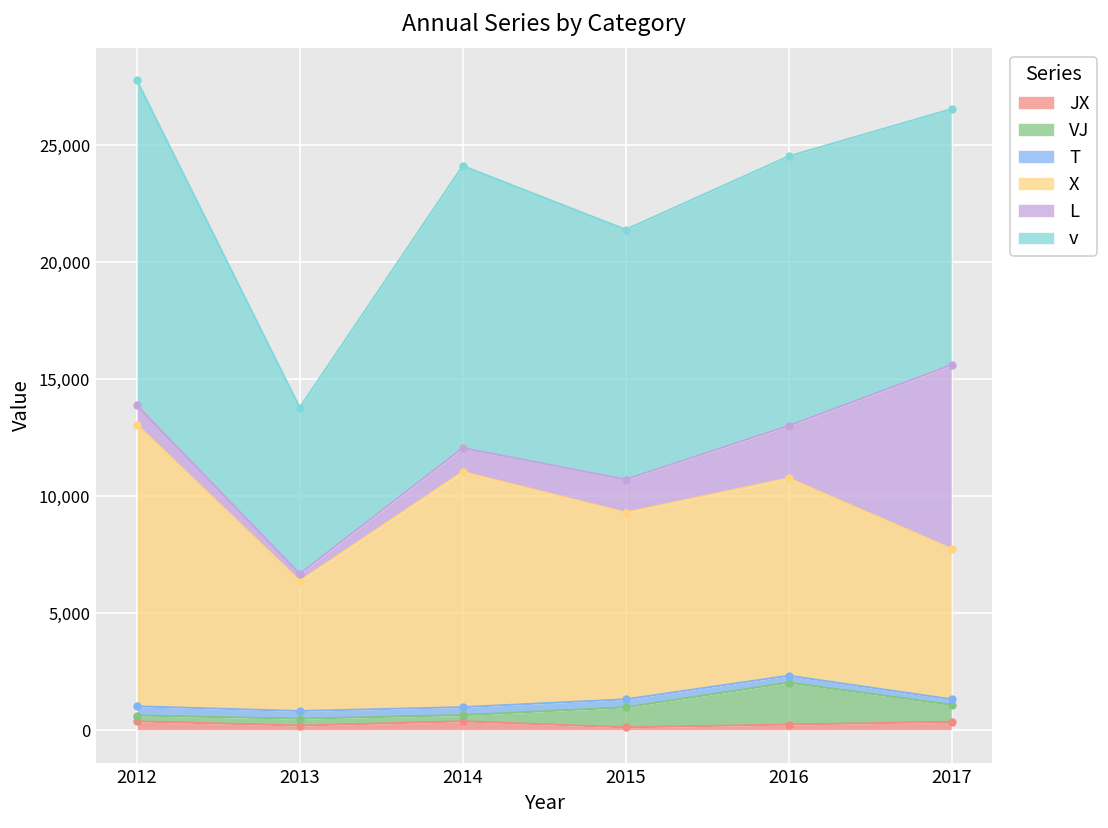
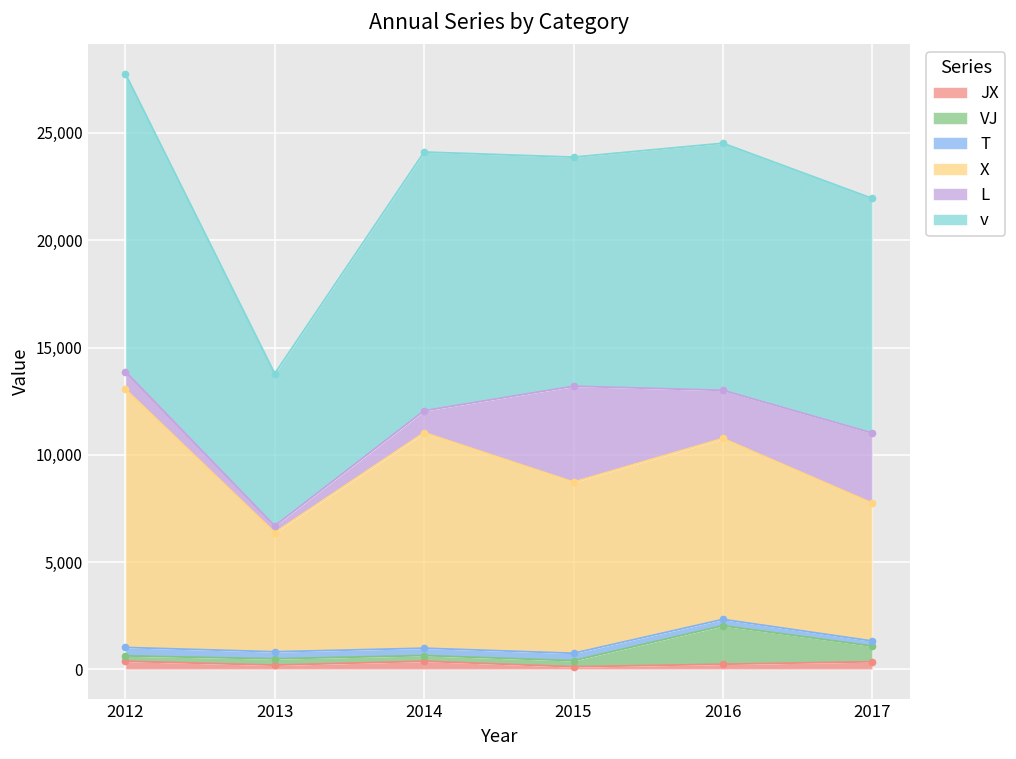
  {
    "JX": {
      "2012": "400",
      "2013": "200",
      "2014": "400",
      "2015": "100",
      "2016": "200",
      "2017": "400"
    },
    "VJ": {
      "2012": "300",
      "2013": "300",
      "2014": "300",
-     "2015": "900",
+     "2015": "300",
      "2016": "1,800",
      "2017": "700"
    },
    "X": {
      "2012": "12,000",
      "2013": "5,600",
      "2014": "10,000",
      "2015": "8,000",
      "2016": "8,400",
      "2017": "6,400"
    },
    "L": {
      "2012": "800",
      "2013": "300",
      "2014": "1,000",
-     "2015": "1,400",
+     "2015": "4,500",
      "2016": "2,200",
-     "2017": "7,900"
+     "2017": "3,300"
    }
  }
